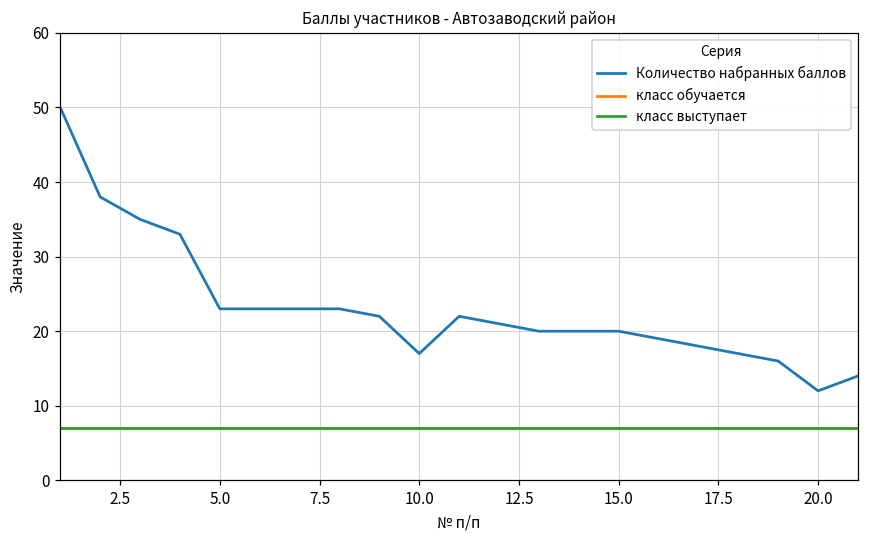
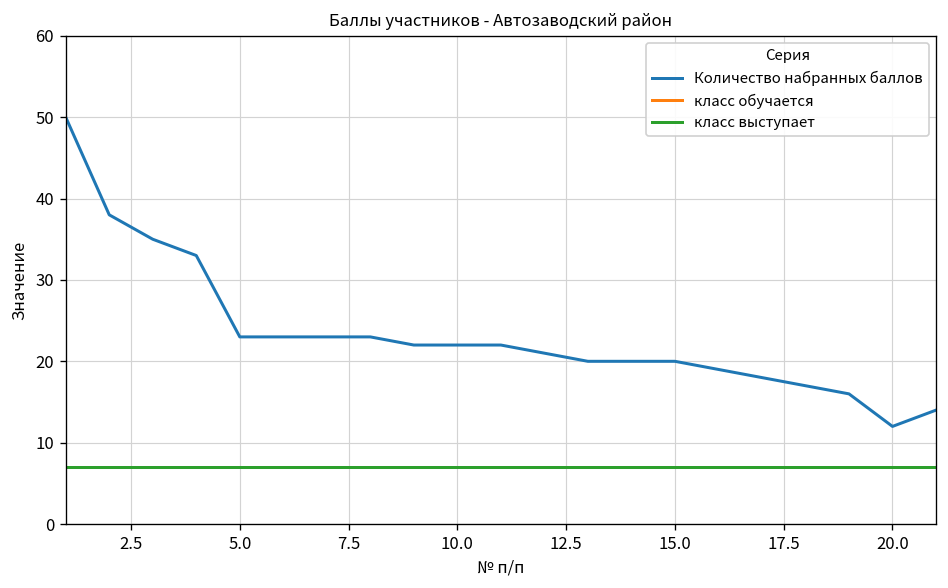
  {
    "Количество набранных баллов": {
      "5.0": 23,
-     "10.0": 17,
+     "10.0": 22,
      "15.0": 20,
      "20.0": 12
    },
    "класс выступает": {
      "5.0": 7,
      "10.0": 7,
      "15.0": 7,
      "20.0": 7
    }
  }
